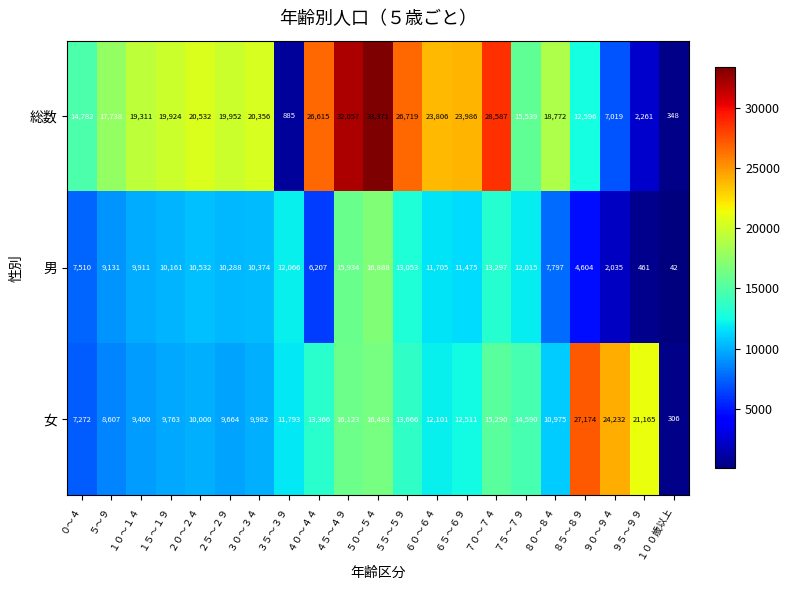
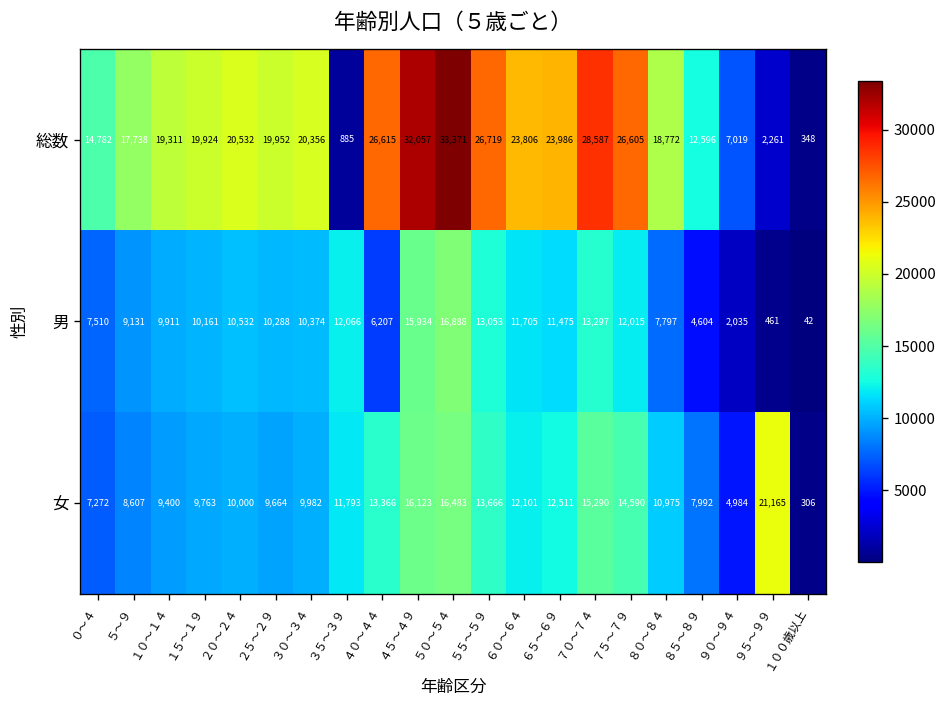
  {
    "総数": {
      "０～４": "14,782",
      "５～９": "17,738",
      "１０～１４": "19,311",
      "１５～１９": "19,924",
      "２０～２４": "20,532",
      "２５～２９": "19,952",
      "３０～３４": "20,356",
      "３５～３９": "885",
      "４０～４４": "26,615",
      "４５～４９": "32,057",
      "５０～５４": "33,371",
      "５５～５９": "26,719",
      "６０～６４": "23,806",
      "６５～６９": "23,986",
      "７０～７４": "28,587",
-     "７５～７９": "15,539",
+     "７５～７９": "26,605",
      "８０～８４": "18,772",
      "８５～８９": "12,596",
      "９０～９４": "7,019",
      "９５～９９": "2,261",
      "１００歳以上": "348"
    },
    "男": {
      "０～４": "7,510",
      "５～９": "9,131",
      "１０～１４": "9,911",
      "１５～１９": "10,161",
      "２０～２４": "10,532",
      "２５～２９": "10,288",
      "３０～３４": "10,374",
      "３５～３９": "12,066",
      "４０～４４": "6,207",
      "４５～４９": "15,934",
      "５０～５４": "16,888",
      "５５～５９": "13,053",
      "６０～６４": "11,705",
      "６５～６９": "11,475",
      "７０～７４": "13,297",
      "７５～７９": "12,015",
      "８０～８４": "7,797",
      "８５～８９": "4,604",
      "９０～９４": "2,035",
      "９５～９９": "461",
      "１００歳以上": "42"
    },
    "女": {
      "０～４": "7,272",
      "５～９": "8,607",
      "１０～１４": "9,400",
      "１５～１９": "9,763",
      "２０～２４": "10,000",
      "２５～２９": "9,664",
      "３０～３４": "9,982",
      "３５～３９": "11,793",
      "４０～４４": "13,366",
      "４５～４９": "16,123",
      "５０～５４": "16,483",
      "５５～５９": "13,666",
      "６０～６４": "12,101",
      "６５～６９": "12,511",
      "７０～７４": "15,290",
      "７５～７９": "14,590",
      "８０～８４": "10,975",
-     "８５～８９": "27,174",
-     "９０～９４": "24,232",
+     "８５～８９": "7,992",
+     "９０～９４": "4,984",
      "９５～９９": "21,165",
      "１００歳以上": "306"
    }
  }
